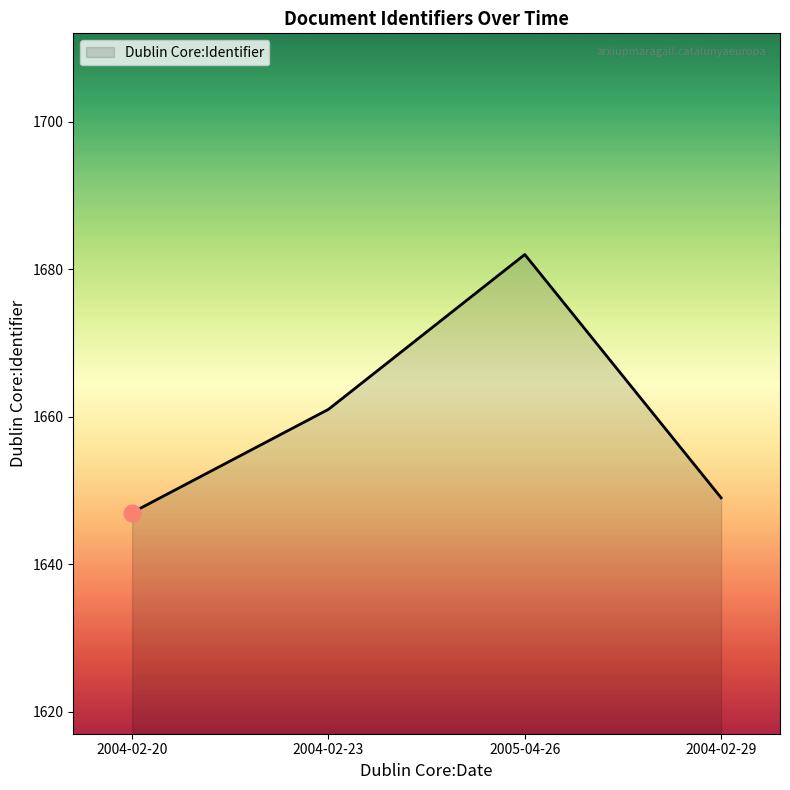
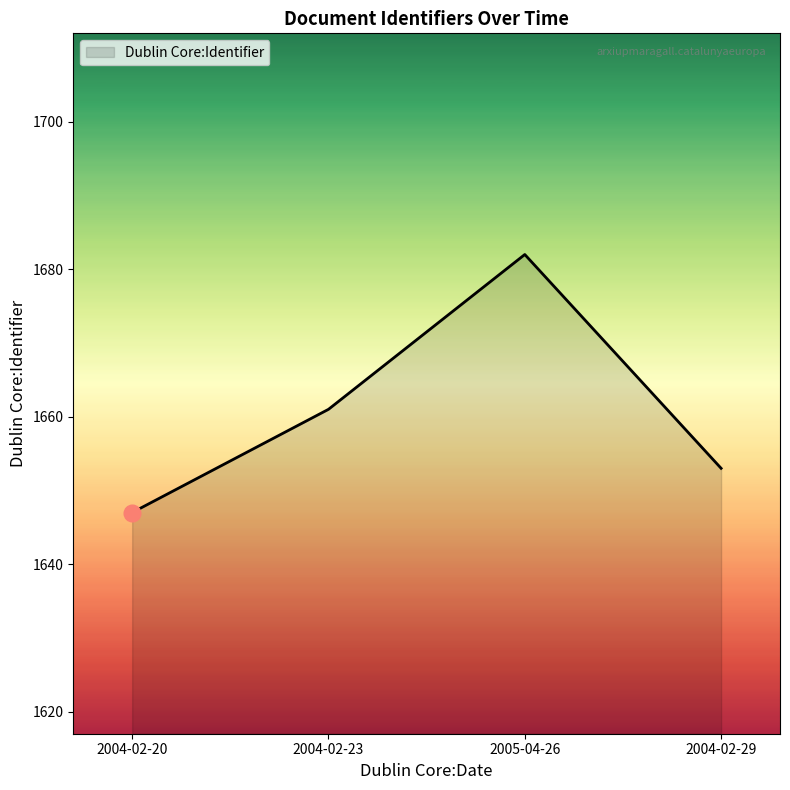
  {
    "Dublin Core:Identifier": {
      "2004-02-23": 1661,
      "2005-04-26": 1682,
-     "2004-02-29": 1649
+     "2004-02-29": 1653
    }
  }
